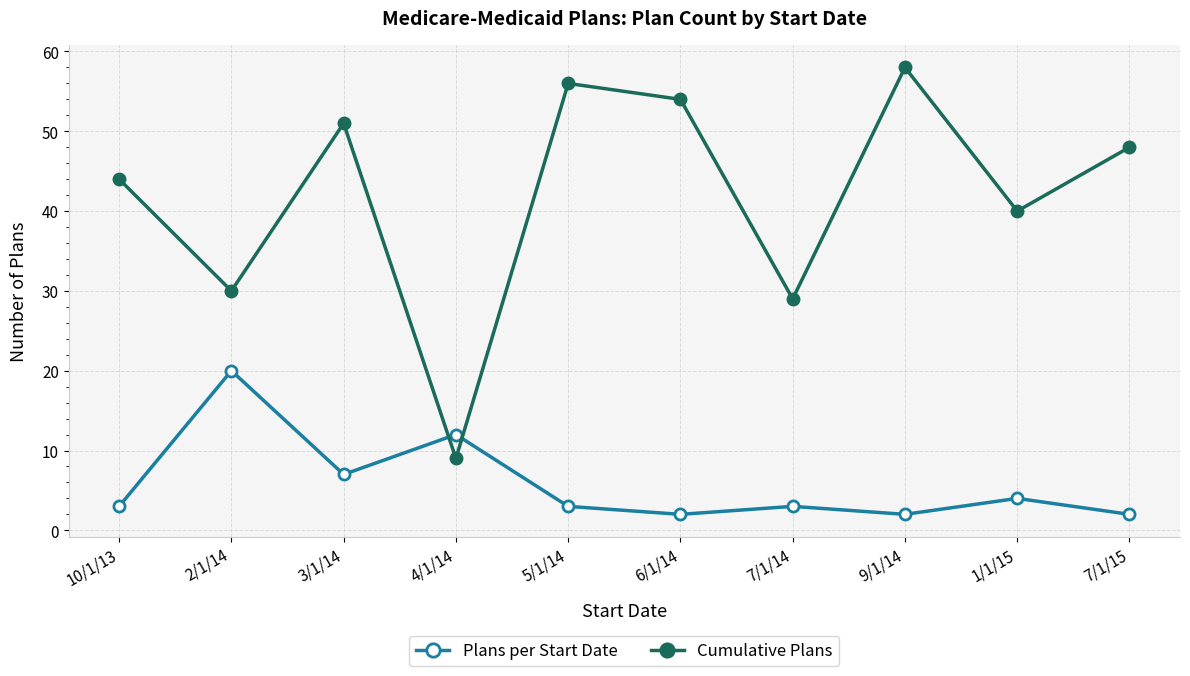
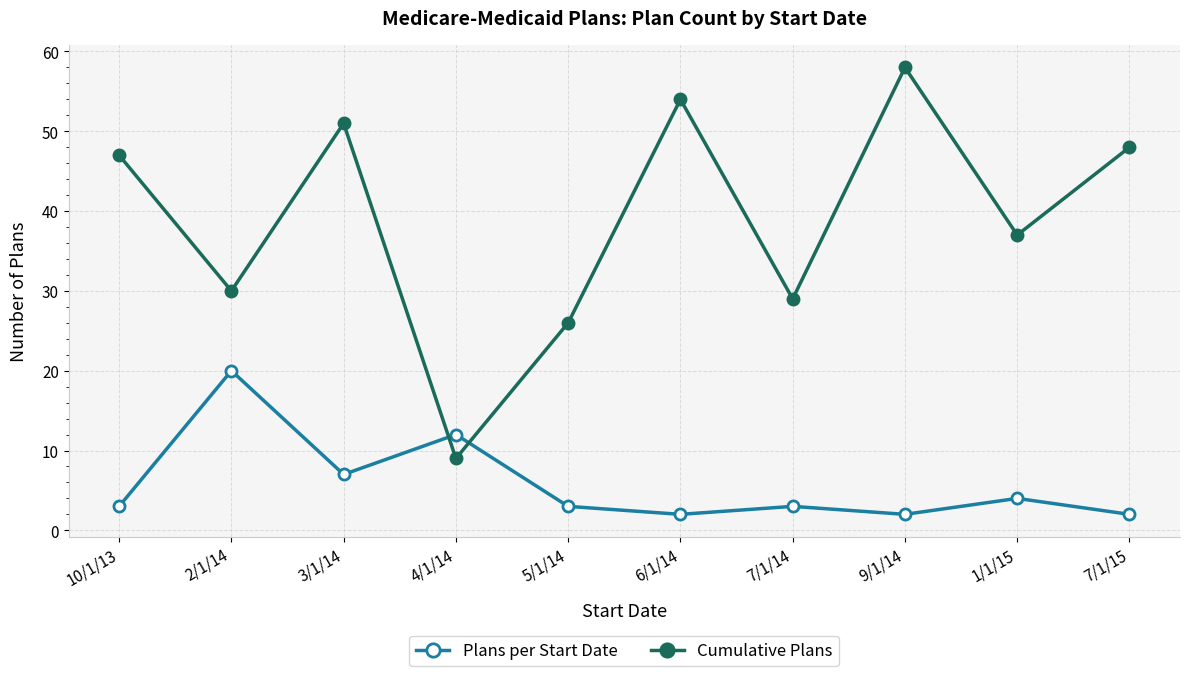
  {
    "Plans per Start Date": {
      "10/1/13": 3,
      "2/1/14": 20,
      "3/1/14": 7,
      "4/1/14": 12,
      "5/1/14": 3,
      "6/1/14": 2,
      "7/1/14": 3,
      "9/1/14": 2,
      "1/1/15": 4,
      "7/1/15": 2
    },
    "Cumulative Plans": {
-     "10/1/13": 44,
+     "10/1/13": 47,
      "2/1/14": 30,
      "3/1/14": 51,
      "4/1/14": 9,
-     "5/1/14": 56,
+     "5/1/14": 26,
      "6/1/14": 54,
      "7/1/14": 29,
      "9/1/14": 58,
-     "1/1/15": 40,
+     "1/1/15": 37,
      "7/1/15": 48
    }
  }
